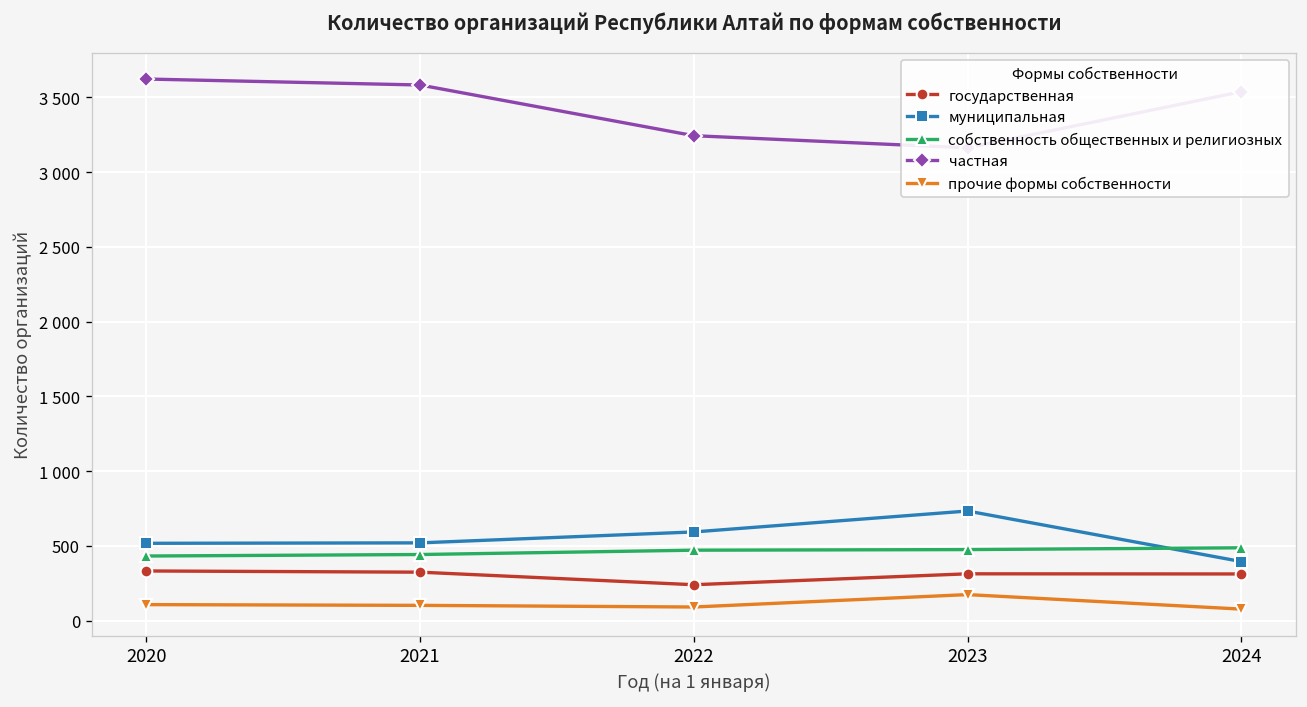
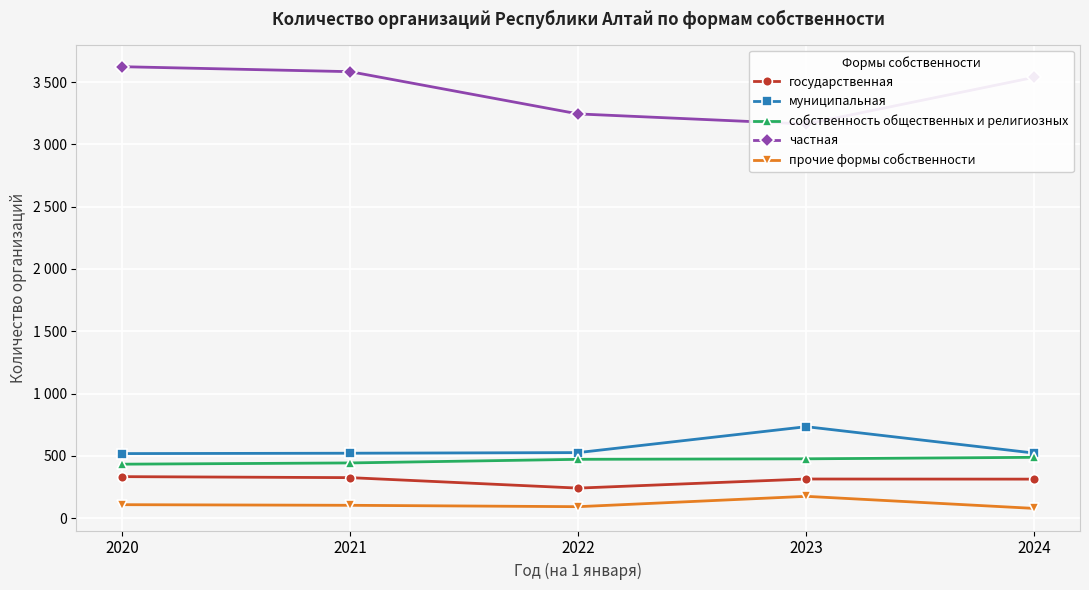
  {
    "государственная": {
      "2020": 330,
      "2021": 330,
      "2022": 240,
      "2023": 310,
      "2024": 310
    },
    "муниципальная": {
      "2020": 520,
      "2021": 520,
-     "2022": 590,
+     "2022": 530,
      "2023": 730,
-     "2024": 400
+     "2024": 520
    },
    "собственность общественных и религиозных": {
      "2020": 430,
      "2021": 440,
      "2022": 470,
      "2023": 480,
      "2024": 490
    },
    "частная": {
      "2020": 3620,
      "2021": 3580,
      "2022": 3240
    },
    "прочие формы собственности": {
      "2020": 110,
      "2021": 100,
      "2022": 90,
      "2023": 180,
      "2024": 80
    }
  }
